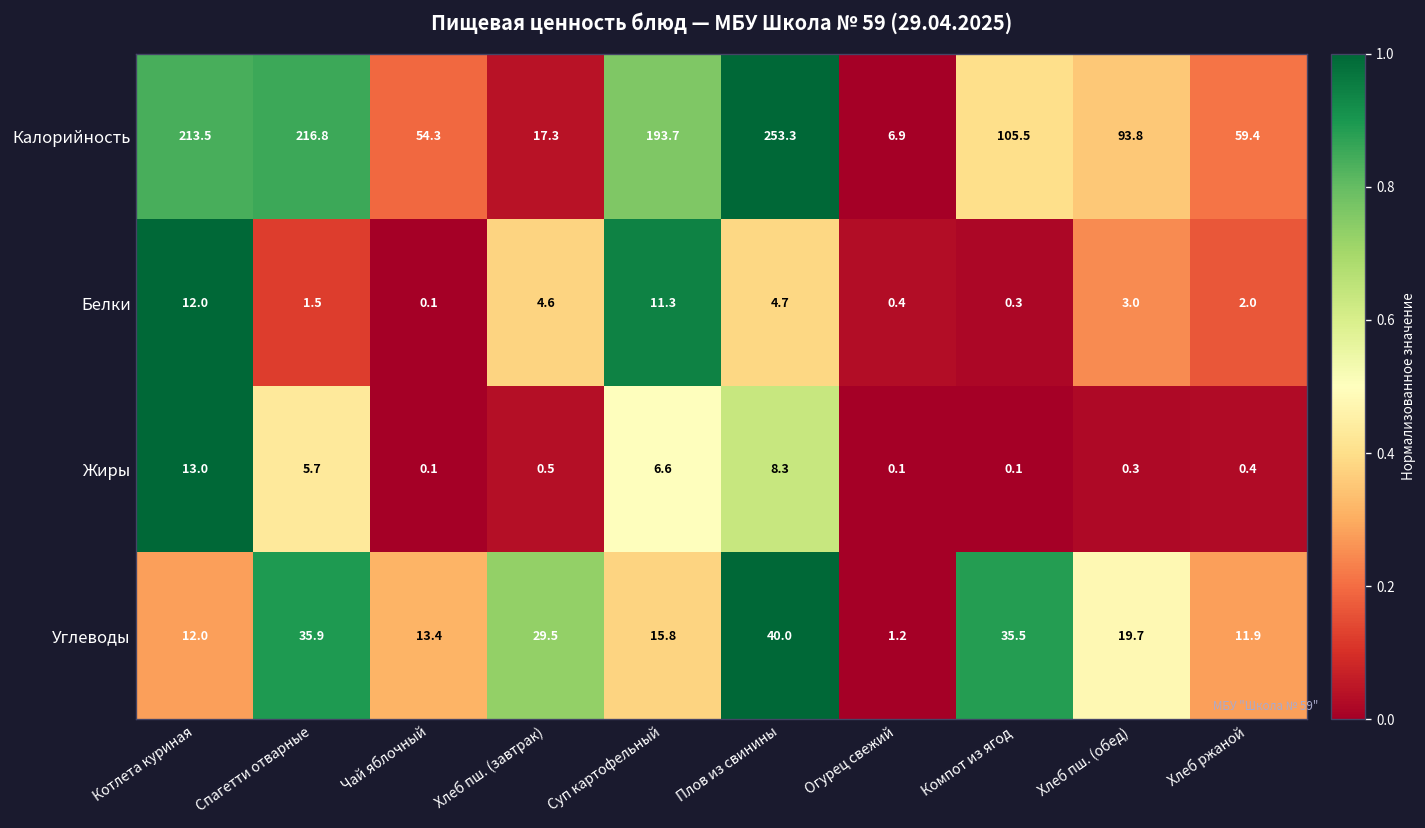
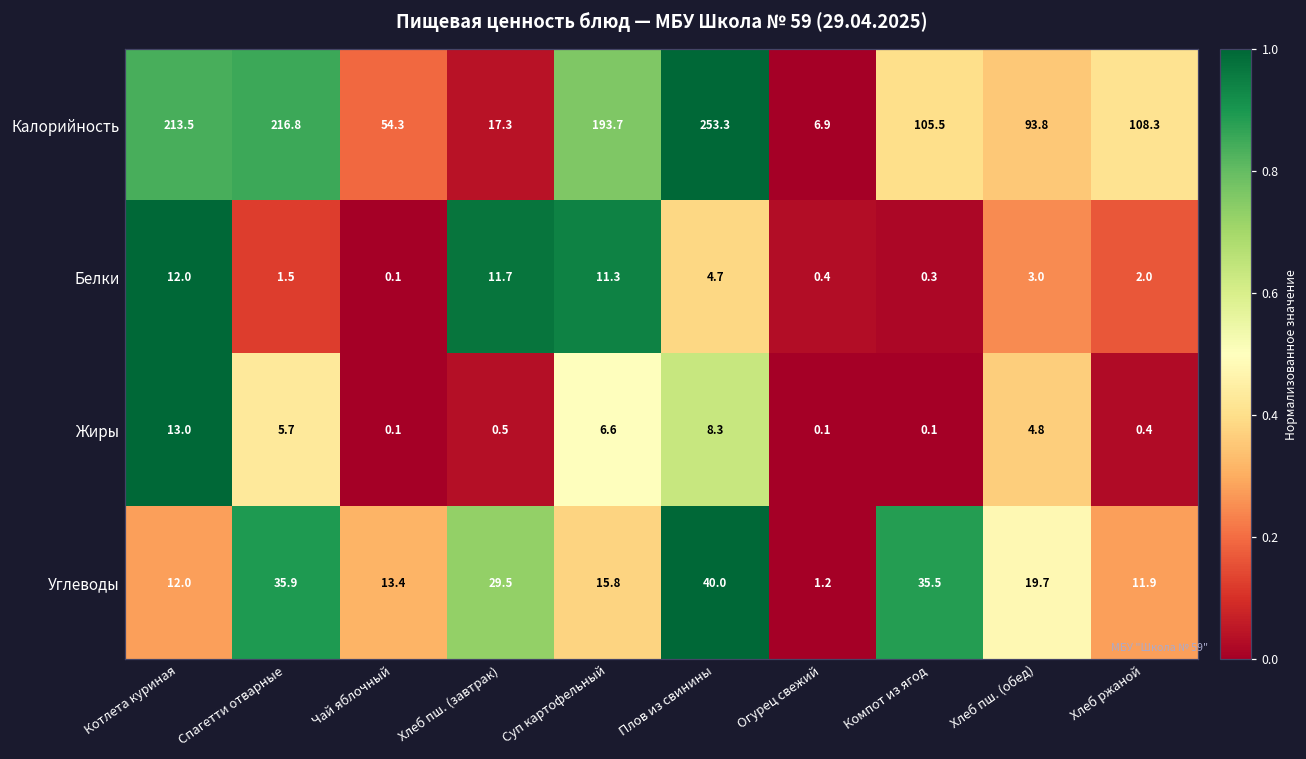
  {
    "Калорийность": {
      "Котлета куриная": 213.5,
      "Спагетти отварные": 216.8,
      "Чай яблочный": 54.3,
      "Хлеб пш. (завтрак)": 17.3,
      "Суп картофельный": 193.7,
      "Плов из свинины": 253.3,
      "Огурец свежий": 6.9,
      "Компот из ягод": 105.5,
      "Хлеб пш. (обед)": 93.8,
-     "Хлеб ржаной": 59.4
+     "Хлеб ржаной": 108.3
    },
    "Белки": {
      "Котлета куриная": 12.0,
      "Спагетти отварные": 1.5,
      "Чай яблочный": 0.1,
-     "Хлеб пш. (завтрак)": 4.6,
+     "Хлеб пш. (завтрак)": 11.7,
      "Суп картофельный": 11.3,
      "Плов из свинины": 4.7,
      "Огурец свежий": 0.4,
      "Компот из ягод": 0.3,
      "Хлеб пш. (обед)": 3.0,
      "Хлеб ржаной": 2.0
    },
    "Жиры": {
      "Котлета куриная": 13.0,
      "Спагетти отварные": 5.7,
      "Чай яблочный": 0.1,
      "Хлеб пш. (завтрак)": 0.5,
      "Суп картофельный": 6.6,
      "Плов из свинины": 8.3,
      "Огурец свежий": 0.1,
      "Компот из ягод": 0.1,
-     "Хлеб пш. (обед)": 0.3,
+     "Хлеб пш. (обед)": 4.8,
      "Хлеб ржаной": 0.4
    },
    "Углеводы": {
      "Котлета куриная": 12.0,
      "Спагетти отварные": 35.9,
      "Чай яблочный": 13.4,
      "Хлеб пш. (завтрак)": 29.5,
      "Суп картофельный": 15.8,
      "Плов из свинины": 40.0,
      "Огурец свежий": 1.2,
      "Компот из ягод": 35.5,
      "Хлеб пш. (обед)": 19.7
    }
  }
